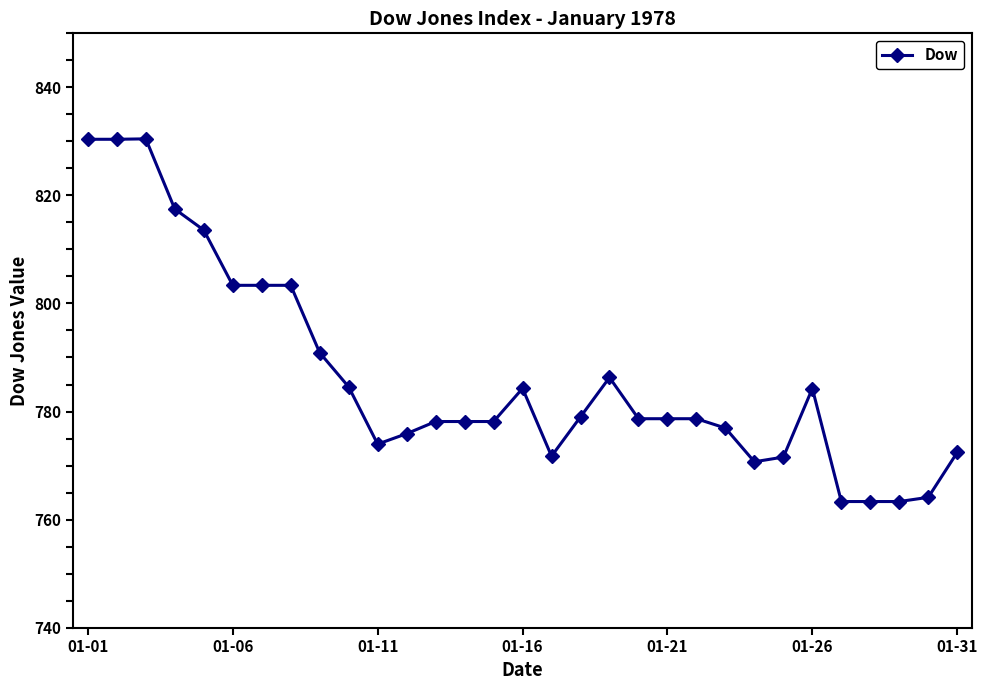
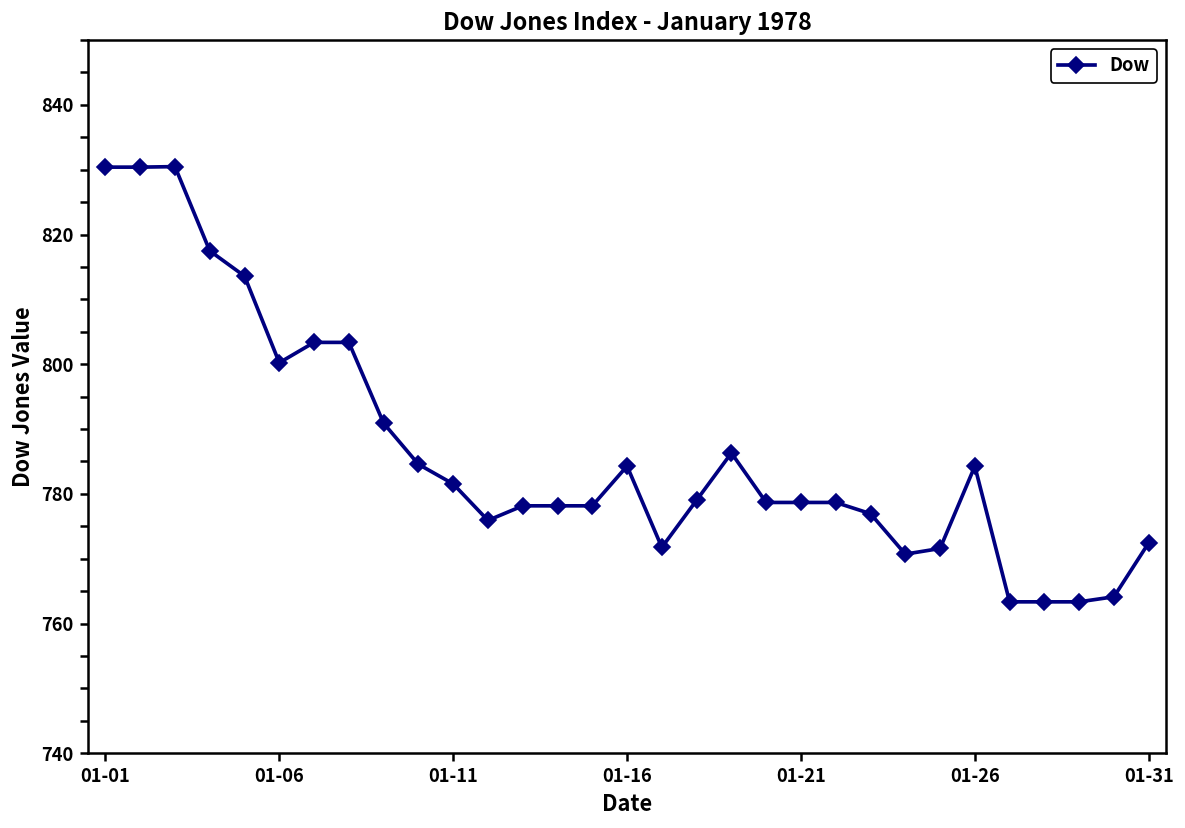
  {
    "01-01": 830,
-   "01-06": 803,
-   "01-11": 774,
+   "01-06": 800,
+   "01-11": 782,
    "01-16": 784,
    "01-21": 779,
    "01-26": 784,
    "01-31": 772
  }
